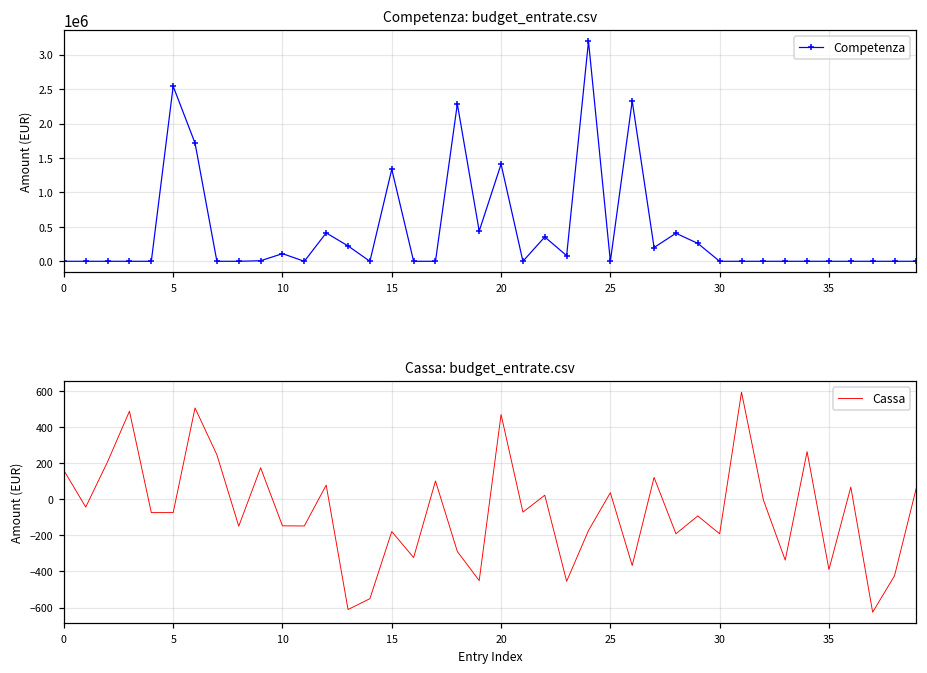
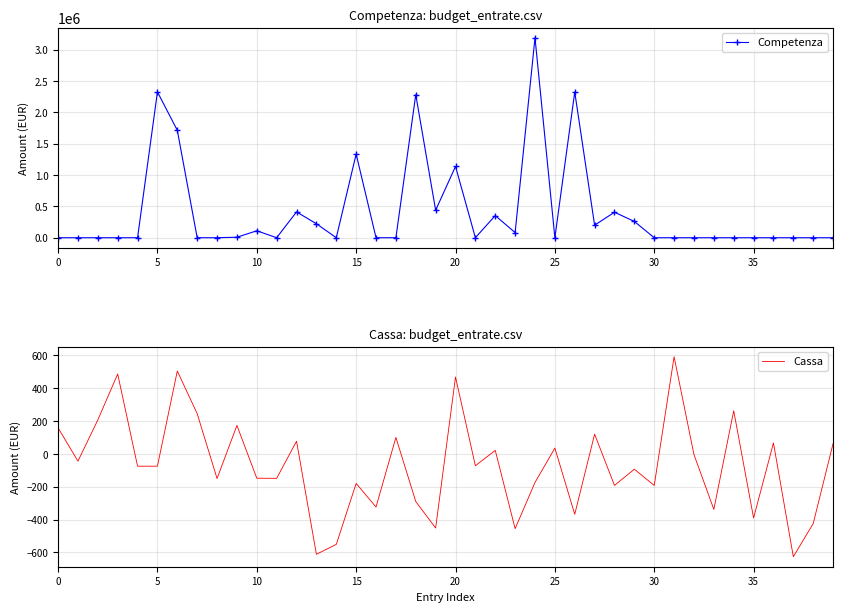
  {
    "Competenza: budget_entrate.csv": {
      "0": 0,
-     "5": 2500000,
+     "5": 2300000,
      "10": 100000,
      "15": 1300000,
-     "20": 1400000,
+     "20": 1100000,
      "25": 0,
      "30": 0,
      "35": 0
    },
    "Cassa: budget_entrate.csv": {
      "0": 160,
      "5": -70,
      "10": -150,
      "15": -180,
      "20": 470,
      "25": 40,
      "30": -190,
      "35": -390
    }
  }
